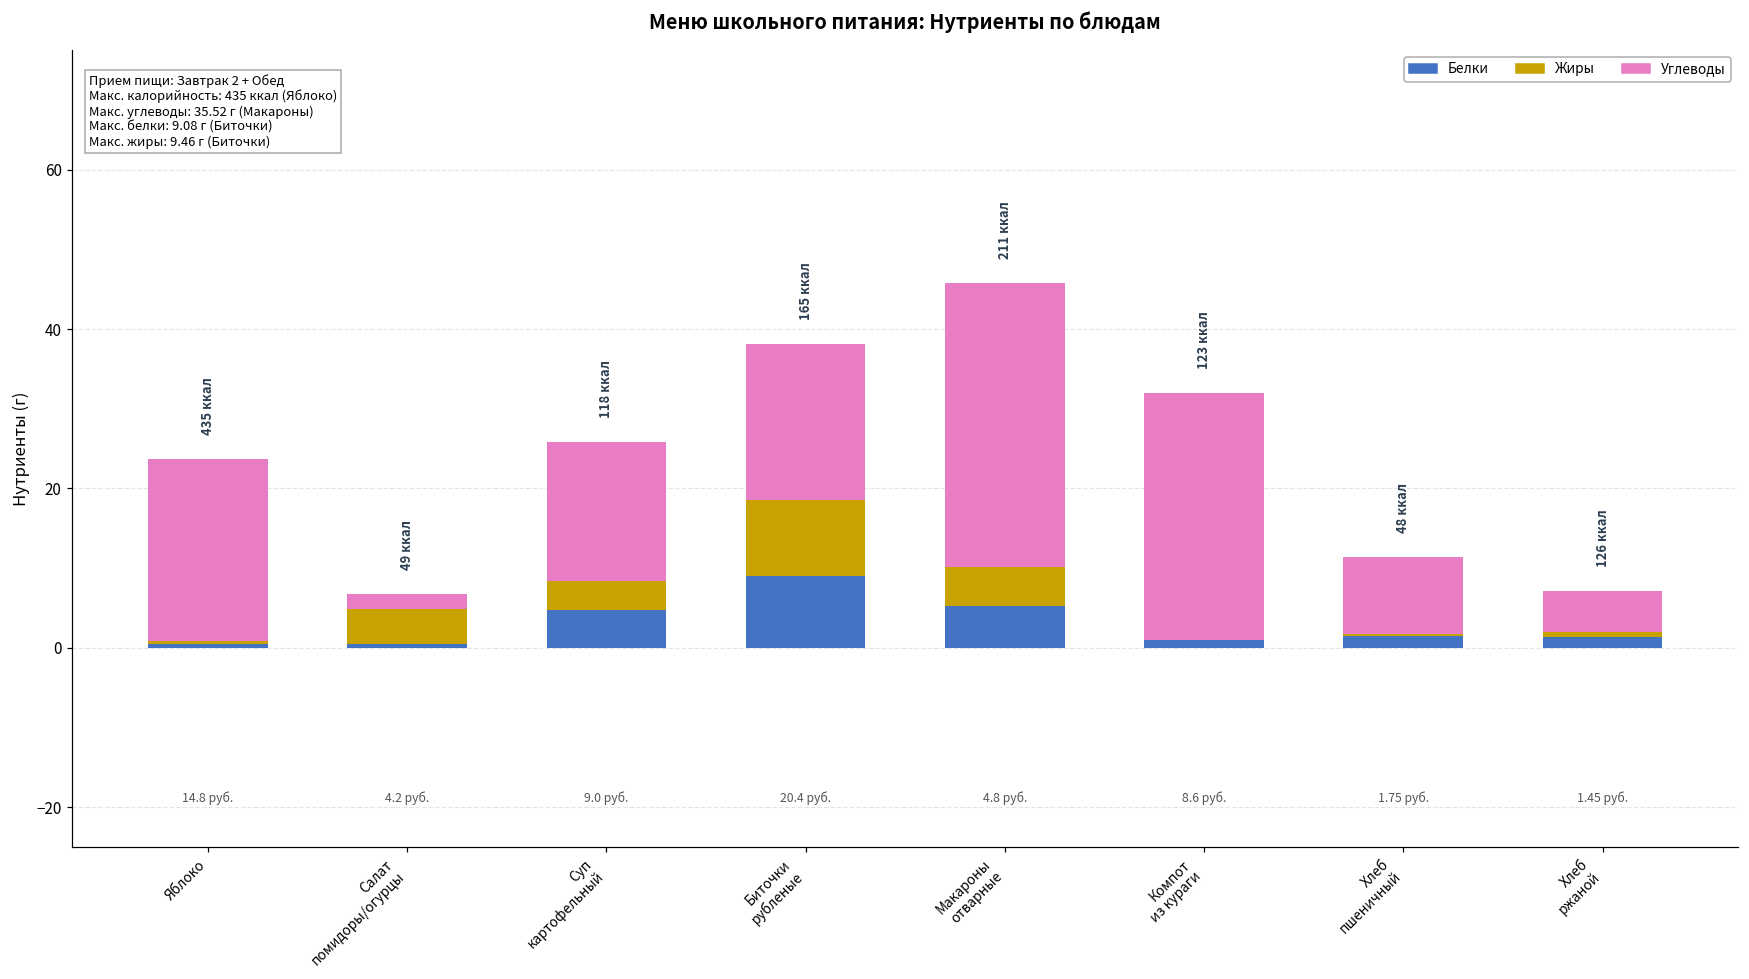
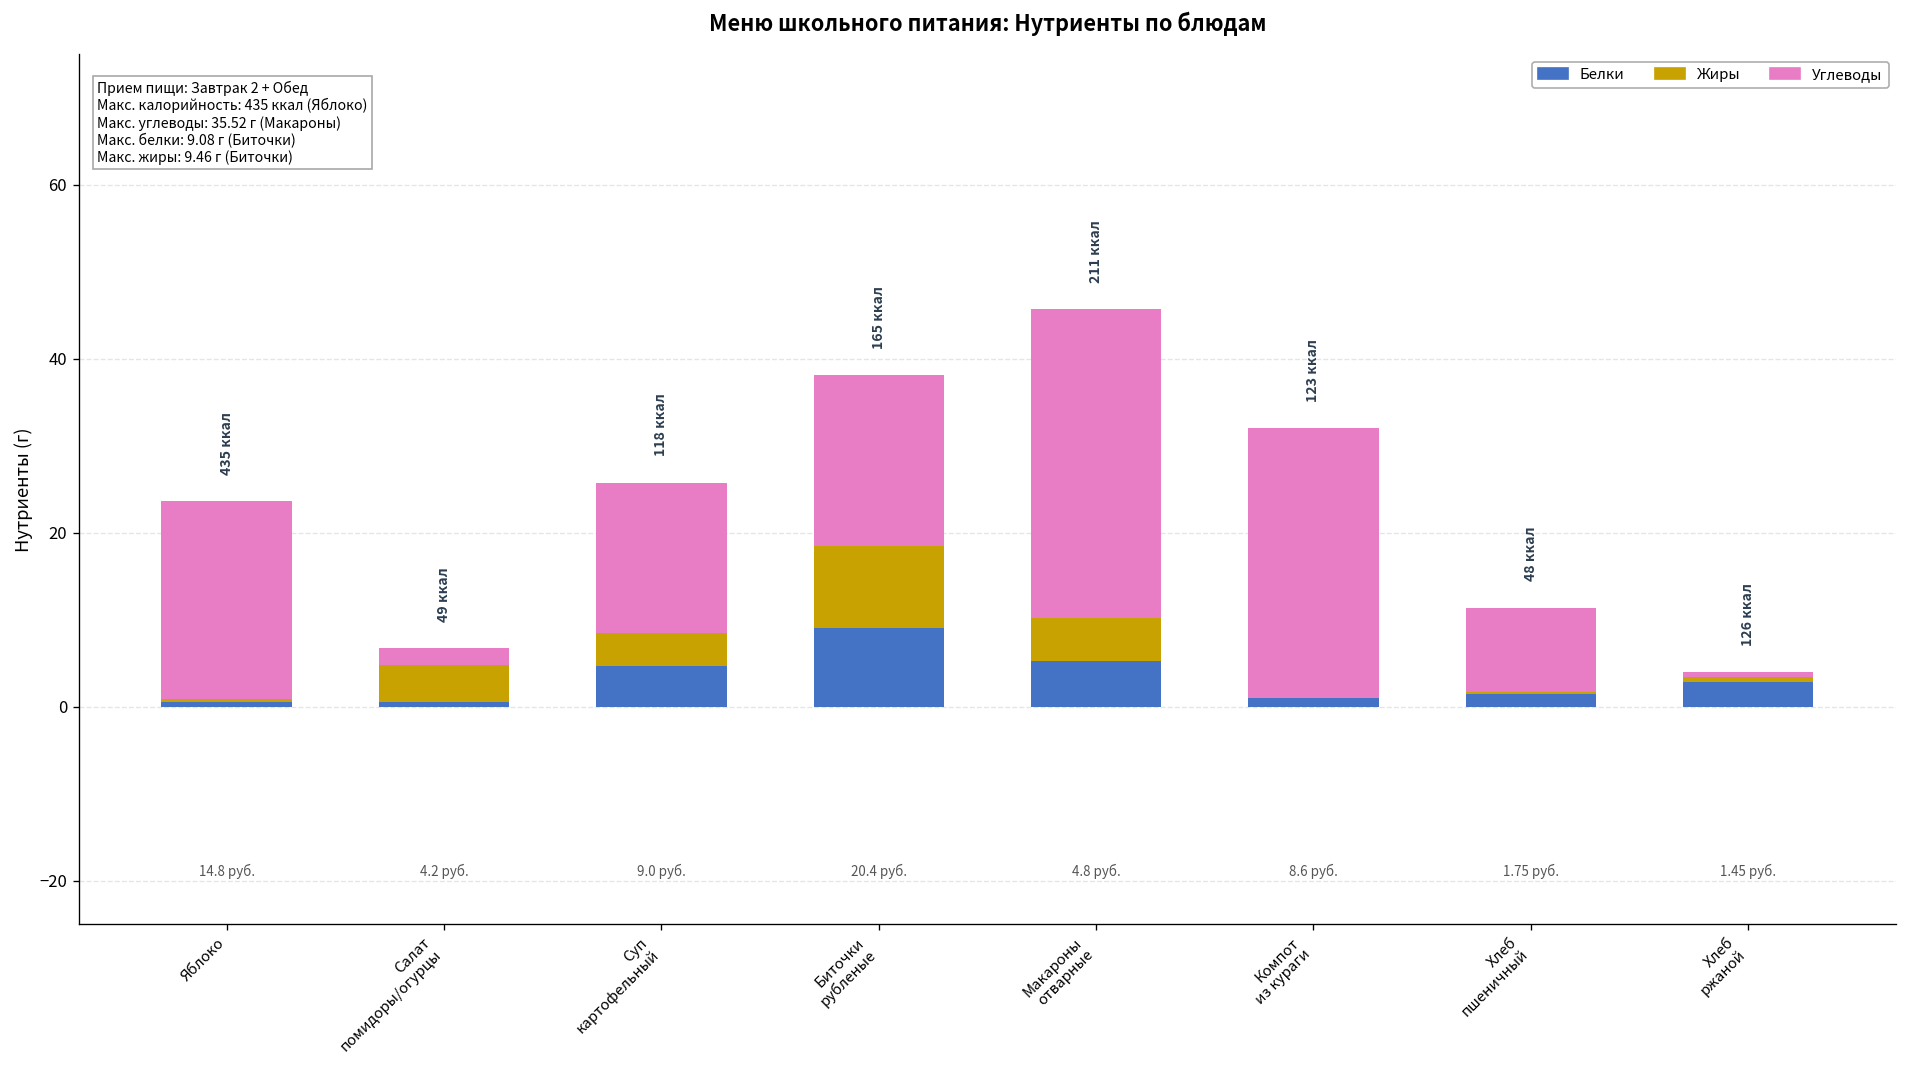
  {
    "Белки": {
      "Яблоко": 1,
      "Салат помидоры/огурцы": 1,
      "Суп картофельный": 5,
      "Биточки рубленые": 9,
      "Макароны отварные": 5,
      "Компот из кураги": 1,
      "Хлеб пшеничный": 2,
-     "Хлеб ржаной": 1
+     "Хлеб ржаной": 3
    },
    "Жиры": {
      "Салат помидоры/огурцы": 4,
      "Суп картофельный": 4,
      "Биточки рубленые": 9,
      "Макароны отварные": 5,
      "Компот из кураги": 0,
      "Хлеб ржаной": 1
    },
    "Углеводы": {
-     "Хлеб ржаной": 5
+     "Хлеб ржаной": 1
    }
  }
